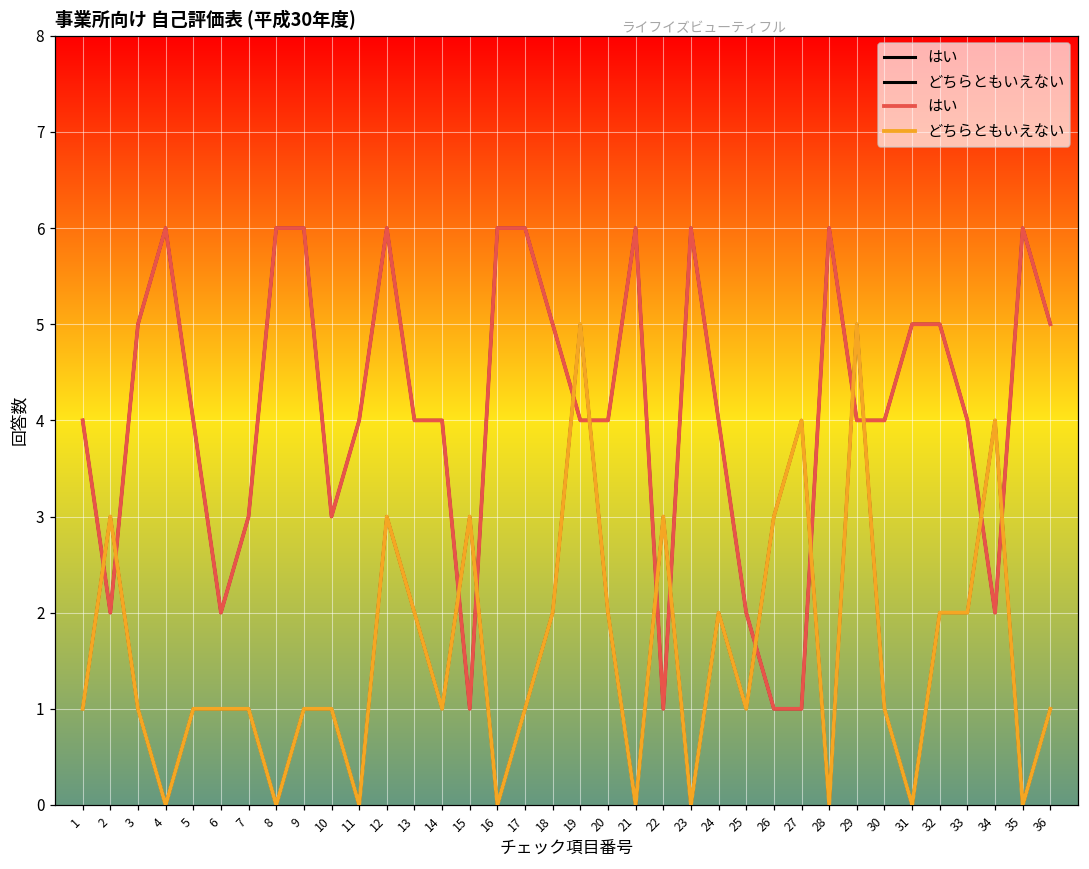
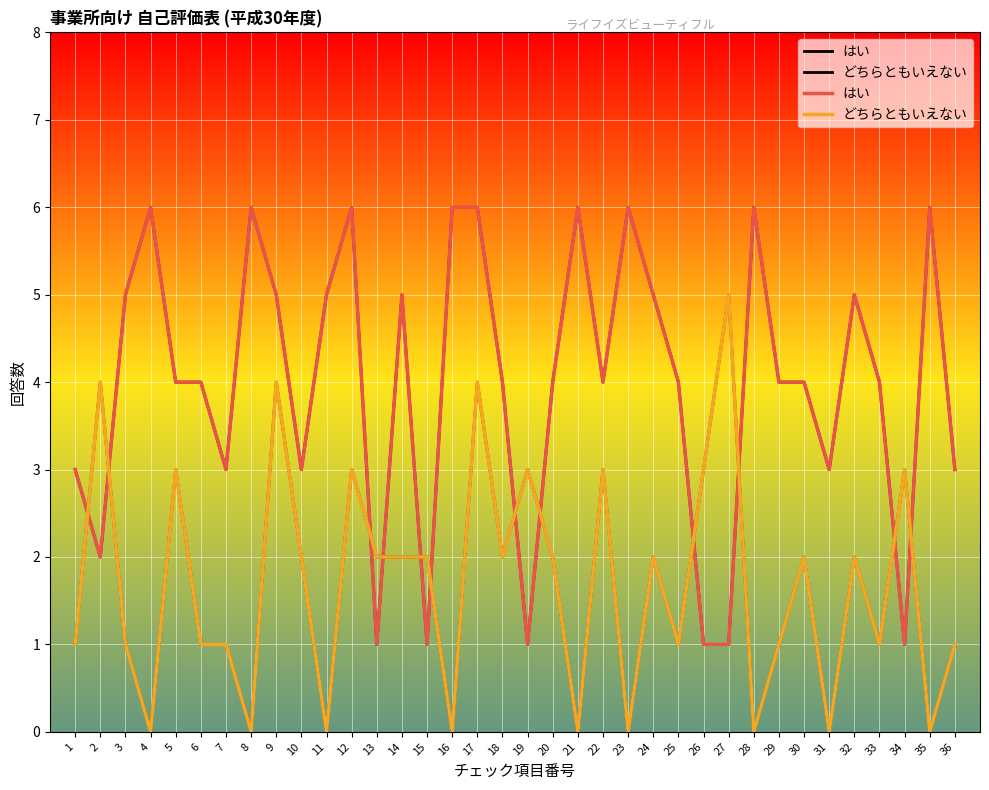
  {
    "はい": {
-     "1": 4,
+     "1": 3,
      "2": 2,
      "3": 5,
      "4": 6,
      "5": 4,
-     "6": 2,
+     "6": 4,
      "7": 3,
      "8": 6,
-     "9": 6,
+     "9": 5,
      "10": 3,
-     "11": 4,
+     "11": 5,
      "12": 6,
-     "13": 4,
-     "14": 4,
+     "13": 1,
+     "14": 5,
      "15": 1,
      "16": 6,
      "17": 6,
-     "18": 5,
-     "19": 4,
+     "18": 4,
+     "19": 1,
      "20": 4,
      "21": 6,
-     "22": 1,
+     "22": 4,
      "23": 6,
-     "24": 4,
-     "25": 2,
+     "24": 5,
+     "25": 4,
      "26": 1,
      "27": 1,
      "28": 6,
      "29": 4,
      "30": 4,
-     "31": 5,
+     "31": 3,
      "32": 5,
      "33": 4,
-     "34": 2,
+     "34": 1,
      "35": 6,
-     "36": 5
+     "36": 3
    },
    "どちらともいえない": {
      "1": 1,
-     "2": 3,
+     "2": 4,
      "3": 1,
      "4": 0,
-     "5": 1,
+     "5": 3,
      "6": 1,
      "7": 1,
      "8": 0,
-     "9": 1,
-     "10": 1,
+     "9": 4,
+     "10": 2,
      "11": 0,
      "12": 3,
      "13": 2,
-     "14": 1,
-     "15": 3,
+     "14": 2,
+     "15": 2,
      "16": 0,
-     "17": 1,
+     "17": 4,
      "18": 2,
-     "19": 5,
+     "19": 3,
      "20": 2,
      "21": 0,
      "22": 3,
      "23": 0,
      "24": 2,
      "25": 1,
      "26": 3,
-     "27": 4,
+     "27": 5,
      "28": 0,
-     "29": 5,
-     "30": 1,
+     "29": 1,
+     "30": 2,
      "31": 0,
      "32": 2,
-     "33": 2,
-     "34": 4,
+     "33": 1,
+     "34": 3,
      "35": 0,
      "36": 1
    }
  }
